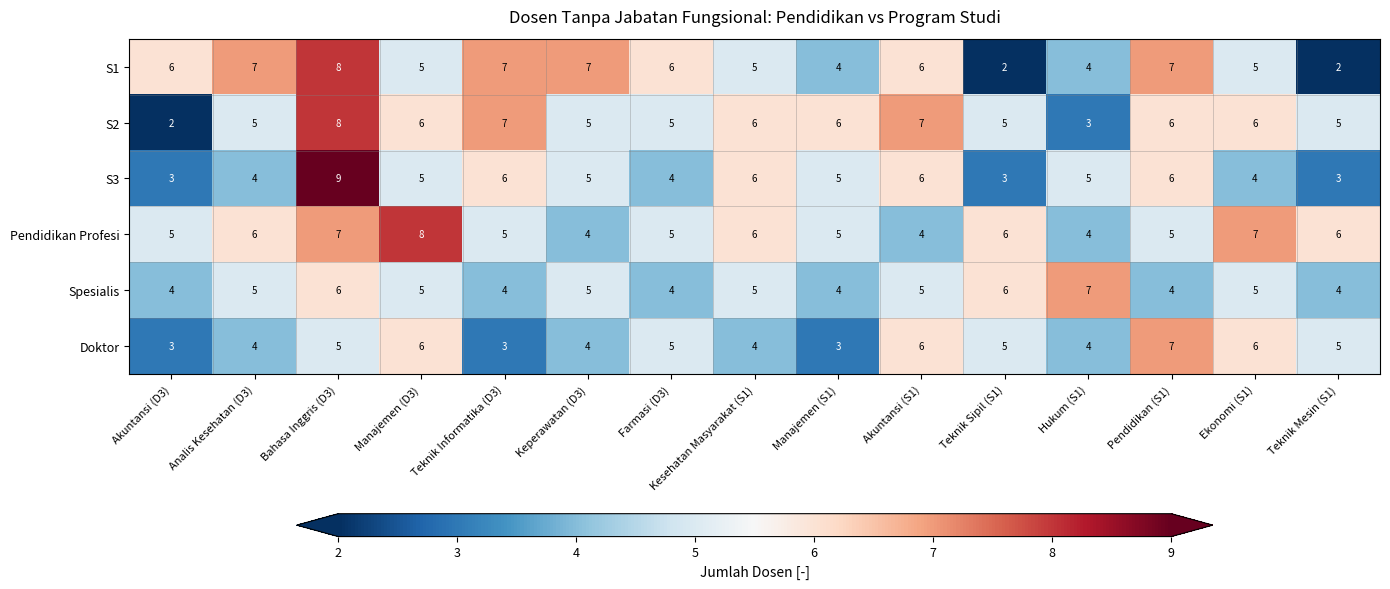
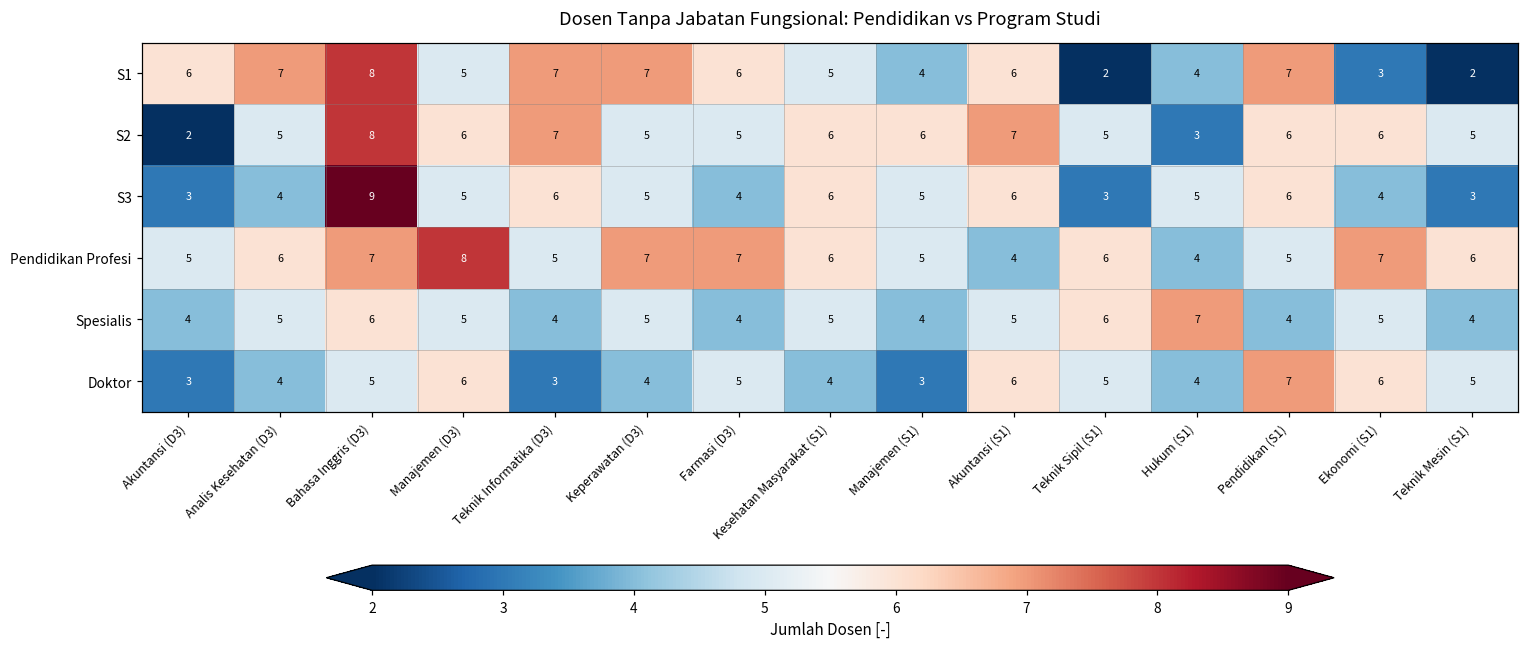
  {
    "S1": {
      "Akuntansi (D3)": 6,
      "Analis Kesehatan (D3)": 7,
      "Bahasa Inggris (D3)": 8,
      "Manajemen (D3)": 5,
      "Teknik Informatika (D3)": 7,
      "Keperawatan (D3)": 7,
      "Farmasi (D3)": 6,
      "Kesehatan Masyarakat (S1)": 5,
      "Manajemen (S1)": 4,
      "Akuntansi (S1)": 6,
      "Teknik Sipil (S1)": 2,
      "Hukum (S1)": 4,
      "Pendidikan (S1)": 7,
-     "Ekonomi (S1)": 5,
+     "Ekonomi (S1)": 3,
      "Teknik Mesin (S1)": 2
    },
    "S2": {
      "Akuntansi (D3)": 2,
      "Analis Kesehatan (D3)": 5,
      "Bahasa Inggris (D3)": 8,
      "Manajemen (D3)": 6,
      "Teknik Informatika (D3)": 7,
      "Keperawatan (D3)": 5,
      "Farmasi (D3)": 5,
      "Kesehatan Masyarakat (S1)": 6,
      "Manajemen (S1)": 6,
      "Akuntansi (S1)": 7,
      "Teknik Sipil (S1)": 5,
      "Hukum (S1)": 3,
      "Pendidikan (S1)": 6,
      "Ekonomi (S1)": 6,
      "Teknik Mesin (S1)": 5
    },
    "S3": {
      "Akuntansi (D3)": 3,
      "Analis Kesehatan (D3)": 4,
      "Bahasa Inggris (D3)": 9,
      "Manajemen (D3)": 5,
      "Teknik Informatika (D3)": 6,
      "Keperawatan (D3)": 5,
      "Farmasi (D3)": 4,
      "Kesehatan Masyarakat (S1)": 6,
      "Manajemen (S1)": 5,
      "Akuntansi (S1)": 6,
      "Teknik Sipil (S1)": 3,
      "Hukum (S1)": 5,
      "Pendidikan (S1)": 6,
      "Ekonomi (S1)": 4,
      "Teknik Mesin (S1)": 3
    },
    "Pendidikan Profesi": {
      "Akuntansi (D3)": 5,
      "Analis Kesehatan (D3)": 6,
      "Bahasa Inggris (D3)": 7,
      "Manajemen (D3)": 8,
      "Teknik Informatika (D3)": 5,
-     "Keperawatan (D3)": 4,
-     "Farmasi (D3)": 5,
+     "Keperawatan (D3)": 7,
+     "Farmasi (D3)": 7,
      "Kesehatan Masyarakat (S1)": 6,
      "Manajemen (S1)": 5,
      "Akuntansi (S1)": 4,
      "Teknik Sipil (S1)": 6,
      "Hukum (S1)": 4,
      "Pendidikan (S1)": 5,
      "Ekonomi (S1)": 7,
      "Teknik Mesin (S1)": 6
    },
    "Spesialis": {
      "Akuntansi (D3)": 4,
      "Analis Kesehatan (D3)": 5,
      "Bahasa Inggris (D3)": 6,
      "Manajemen (D3)": 5,
      "Teknik Informatika (D3)": 4,
      "Keperawatan (D3)": 5,
      "Farmasi (D3)": 4,
      "Kesehatan Masyarakat (S1)": 5,
      "Manajemen (S1)": 4,
      "Akuntansi (S1)": 5,
      "Teknik Sipil (S1)": 6,
      "Hukum (S1)": 7,
      "Pendidikan (S1)": 4,
      "Ekonomi (S1)": 5,
      "Teknik Mesin (S1)": 4
    },
    "Doktor": {
      "Akuntansi (D3)": 3,
      "Analis Kesehatan (D3)": 4,
      "Bahasa Inggris (D3)": 5,
      "Manajemen (D3)": 6,
      "Teknik Informatika (D3)": 3,
      "Keperawatan (D3)": 4,
      "Farmasi (D3)": 5,
      "Kesehatan Masyarakat (S1)": 4,
      "Manajemen (S1)": 3,
      "Akuntansi (S1)": 6,
      "Teknik Sipil (S1)": 5,
      "Hukum (S1)": 4,
      "Pendidikan (S1)": 7,
      "Ekonomi (S1)": 6,
      "Teknik Mesin (S1)": 5
    }
  }
